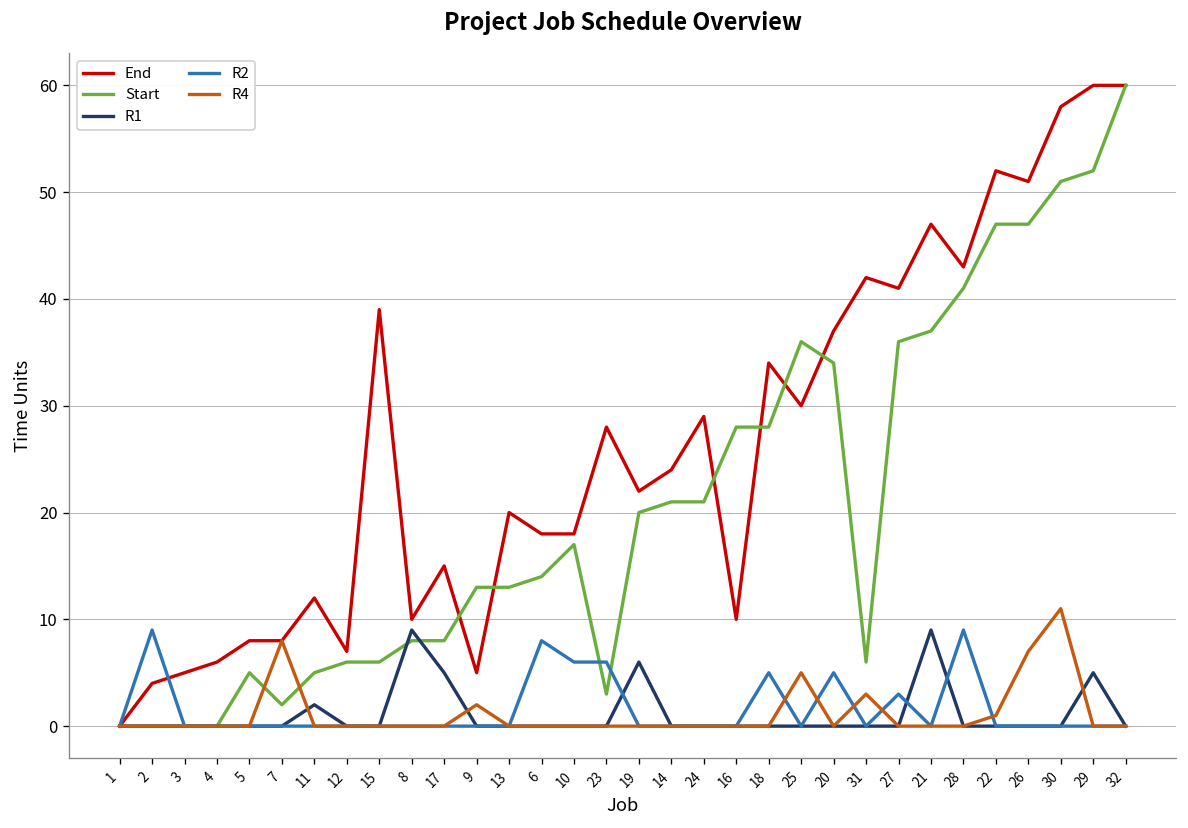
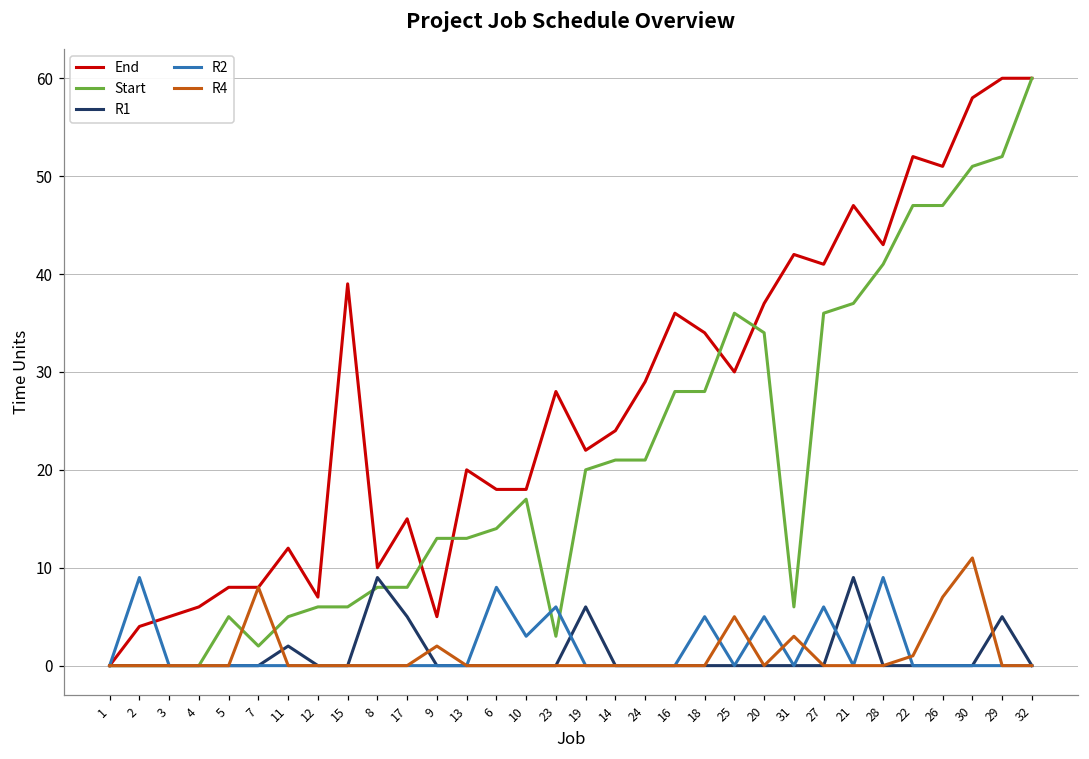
  {
    "End": {
      "2": 4,
      "3": 5,
      "4": 6,
      "5": 8,
      "11": 12,
      "12": 7,
      "15": 39,
      "8": 10,
      "17": 15,
      "9": 5,
      "13": 20,
      "6": 18,
      "10": 18,
      "23": 28,
      "19": 22,
      "14": 24,
      "24": 29,
-     "16": 10,
+     "16": 36,
      "18": 34,
      "25": 30,
      "20": 37,
      "31": 42,
      "27": 41,
      "21": 47,
      "28": 43,
      "22": 52,
      "26": 51,
      "30": 58,
      "29": 60
    },
    "Start": {
      "5": 5,
      "7": 2,
      "11": 5,
      "12": 6,
      "15": 6,
      "8": 8,
      "17": 8,
      "9": 13,
      "13": 13,
      "6": 14,
      "10": 17,
      "23": 3,
      "19": 20,
      "14": 21,
      "24": 21,
      "16": 28,
      "18": 28,
      "25": 36,
      "20": 34,
      "31": 6,
      "27": 36,
      "21": 37,
      "28": 41,
      "22": 47,
      "26": 47,
      "30": 51,
      "29": 52
    },
    "R1": {
      "11": 2,
      "8": 9,
      "17": 5,
      "19": 6,
      "21": 9,
      "29": 5
    },
    "R2": {
      "2": 9,
      "6": 8,
-     "10": 6,
+     "10": 3,
      "23": 6,
      "18": 5,
      "20": 5,
-     "27": 3,
+     "27": 6,
      "28": 9
    },
    "R4": {
      "9": 2,
      "25": 5,
      "31": 3,
      "22": 1,
      "26": 7,
      "30": 11
    }
  }
